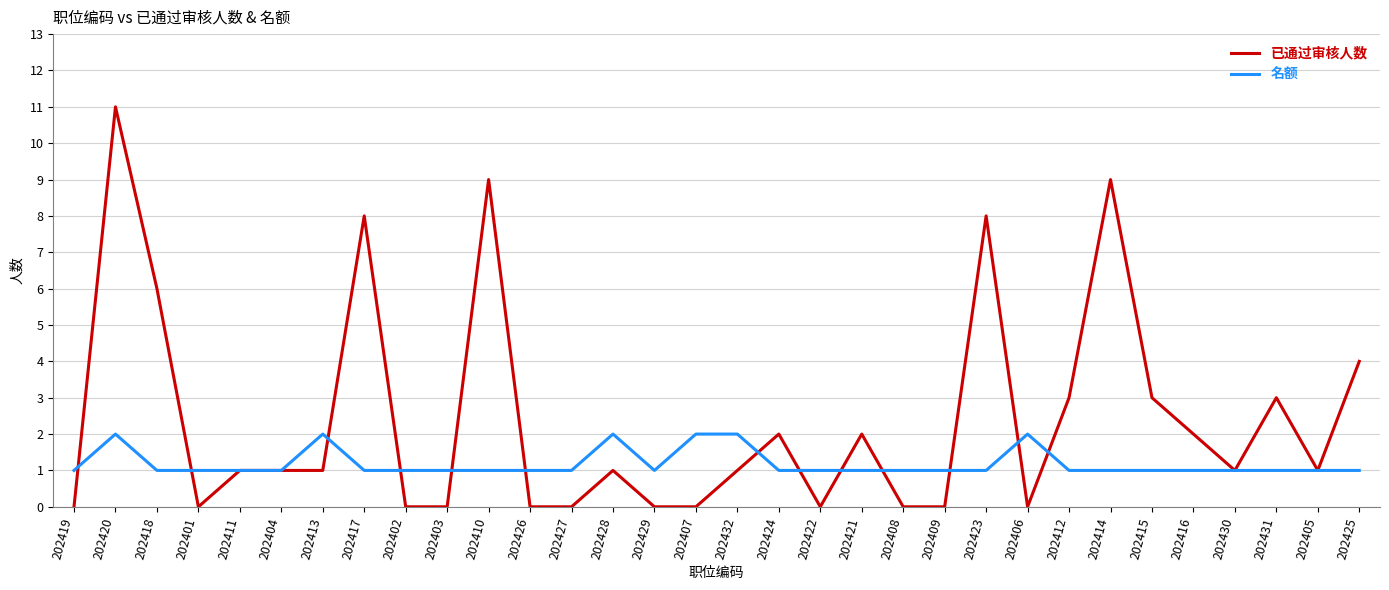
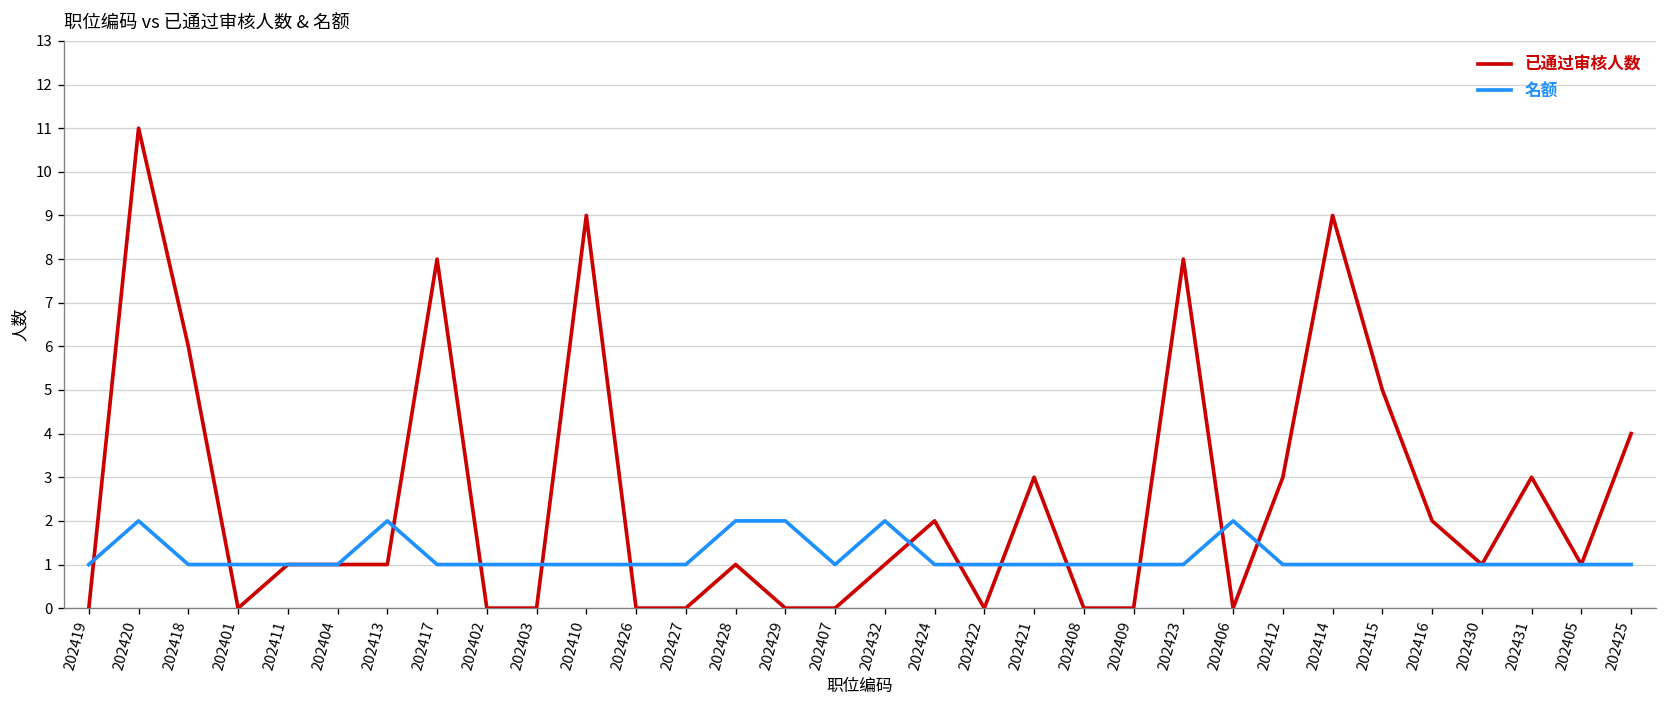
  {
    "已通过审核人数": {
      "202419": 0,
      "202420": 11,
      "202418": 6,
      "202401": 0,
      "202413": 1,
      "202417": 8,
      "202402": 0,
      "202403": 0,
      "202410": 9,
      "202426": 0,
      "202427": 0,
      "202428": 1,
      "202429": 0,
      "202407": 0,
      "202432": 1,
      "202424": 2,
      "202422": 0,
-     "202421": 2,
+     "202421": 3,
      "202408": 0,
      "202409": 0,
      "202423": 8,
      "202406": 0,
      "202412": 3,
      "202414": 9,
-     "202415": 3,
+     "202415": 5,
      "202416": 2,
      "202431": 3,
      "202425": 4
    },
    "名额": {
      "202419": 1,
      "202420": 2,
      "202418": 1,
      "202401": 1,
      "202413": 2,
      "202417": 1,
      "202402": 1,
      "202403": 1,
      "202410": 1,
      "202426": 1,
      "202427": 1,
      "202428": 2,
-     "202429": 1,
-     "202407": 2,
+     "202429": 2,
+     "202407": 1,
      "202432": 2,
      "202424": 1,
      "202422": 1,
      "202421": 1,
      "202408": 1,
      "202409": 1,
      "202423": 1,
      "202406": 2,
      "202412": 1,
      "202414": 1,
      "202415": 1,
      "202416": 1,
      "202431": 1,
      "202425": 1
    }
  }
